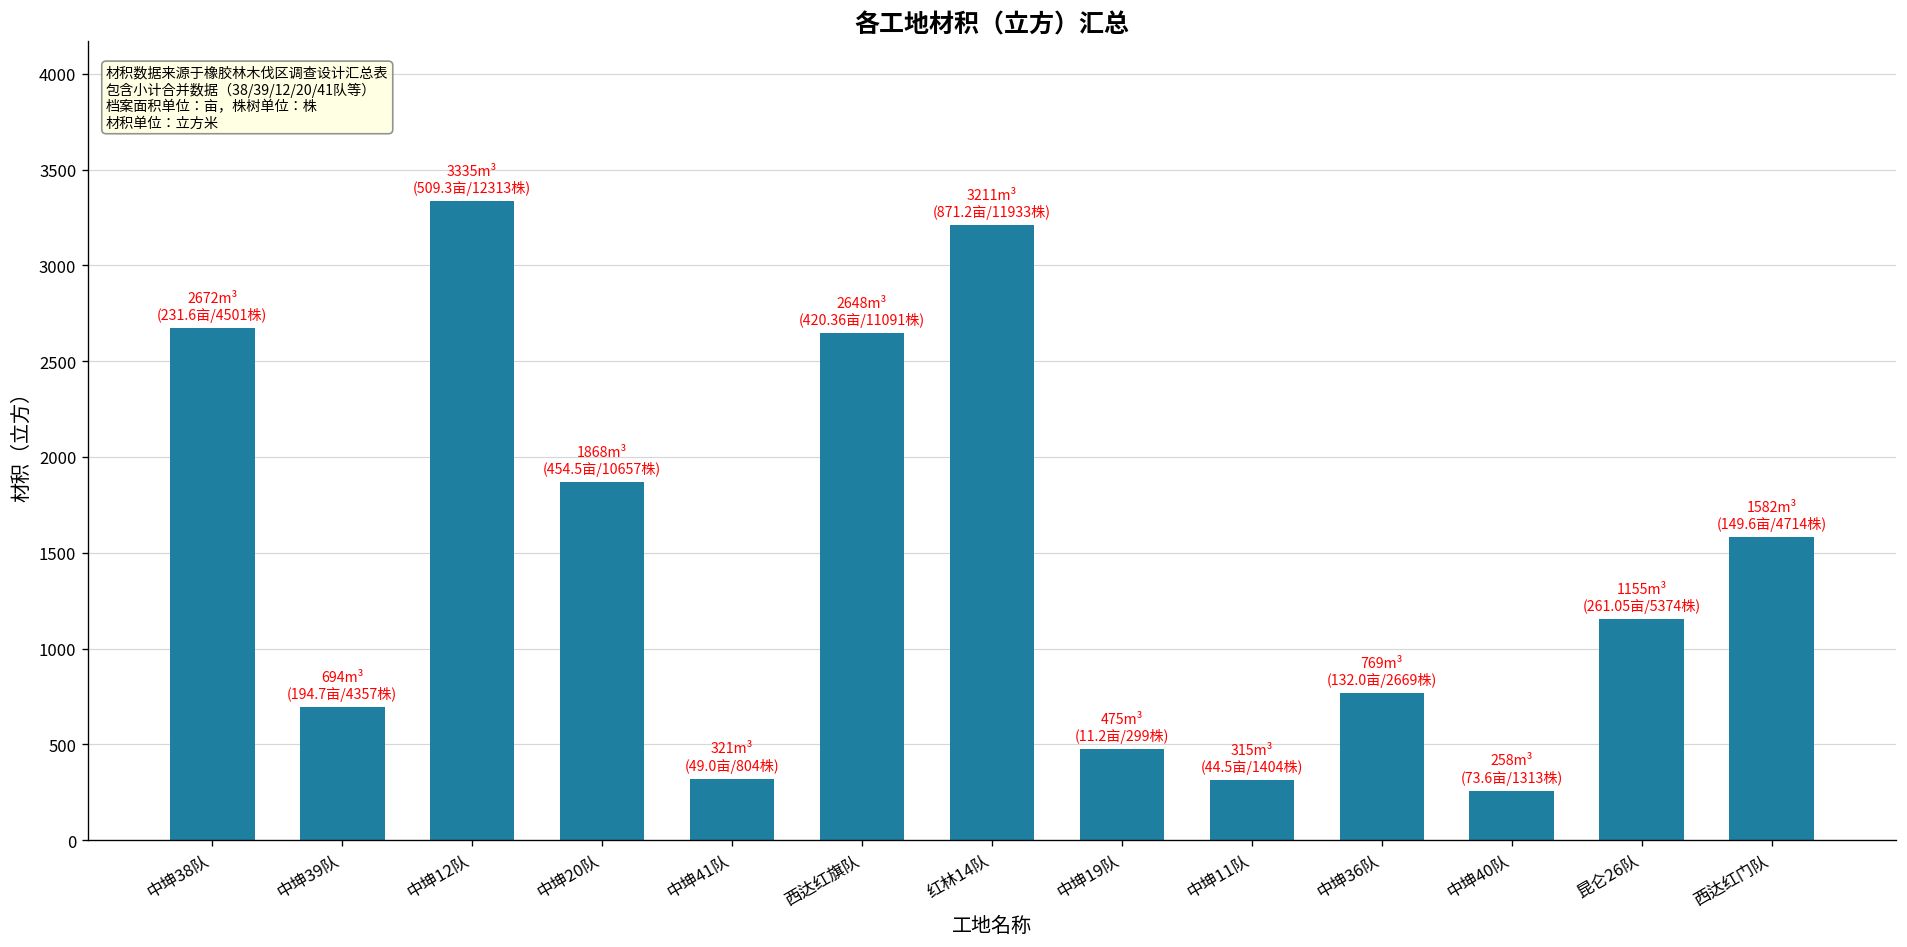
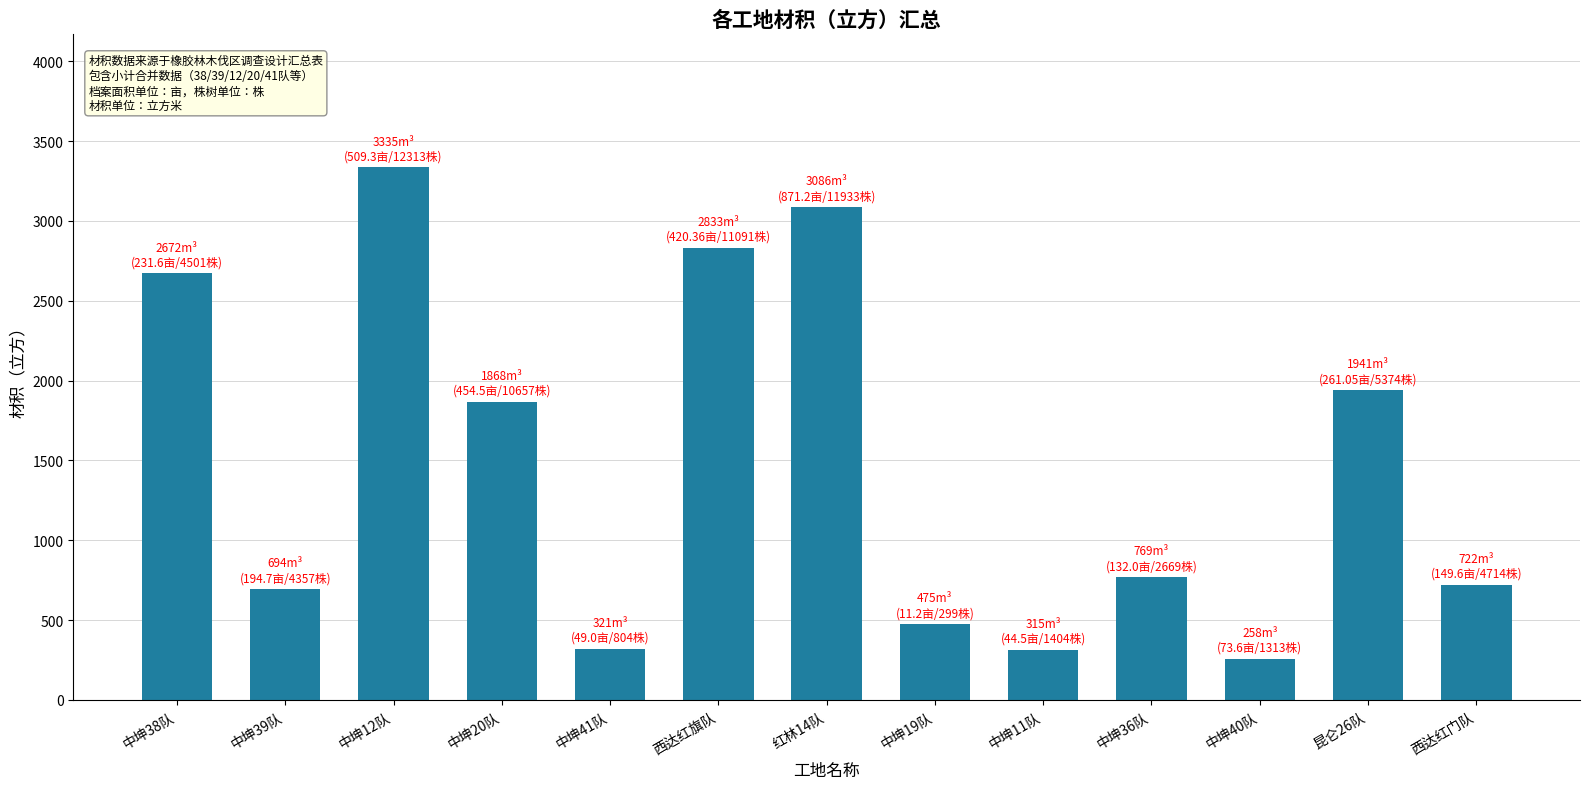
  {
    "中坤38队": "2672m³",
    "中坤39队": "694m³",
    "中坤12队": "3335m³",
    "中坤20队": "1868m³",
    "中坤41队": "321m³",
-   "西达红旗队": "2648m³",
-   "红林14队": "3211m³",
+   "西达红旗队": "2833m³",
+   "红林14队": "3086m³",
    "中坤19队": "475m³",
    "中坤11队": "315m³",
    "中坤36队": "769m³",
    "中坤40队": "258m³",
-   "昆仑26队": "1155m³",
-   "西达红门队": "1582m³"
+   "昆仑26队": "1941m³",
+   "西达红门队": "722m³"
  }
